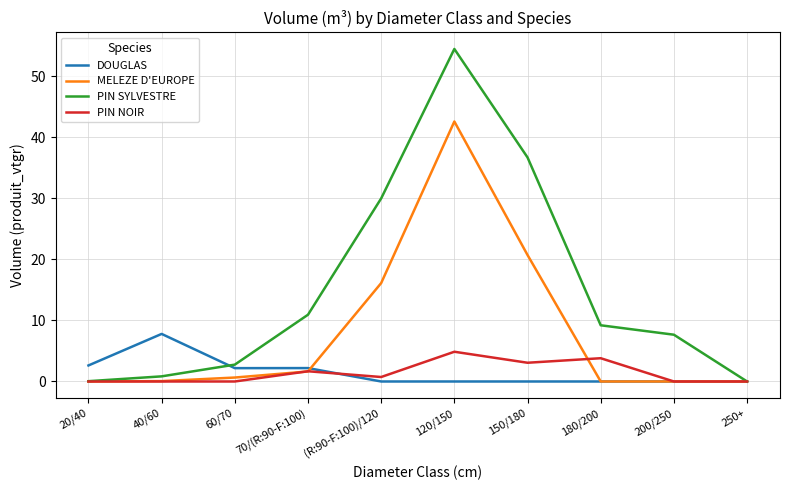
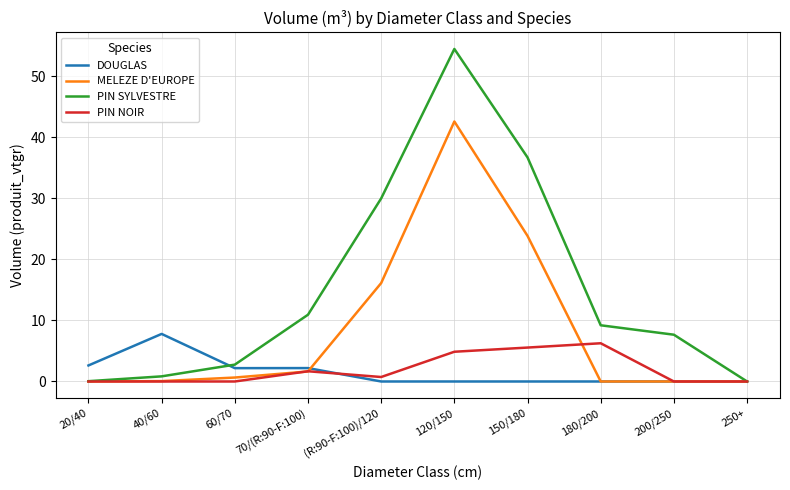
  {
    "DOUGLAS": {
      "20/40": 3,
      "40/60": 8,
      "60/70": 2,
      "70/(R:90-F:100)": 2,
      "(R:90-F:100)/120": 0,
      "120/150": 0,
      "150/180": 0
    },
    "MELEZE D'EUROPE": {
      "60/70": 1,
      "(R:90-F:100)/120": 16,
      "120/150": 43,
-     "150/180": 21
+     "150/180": 24
    },
    "PIN SYLVESTRE": {
      "40/60": 1,
      "60/70": 3,
      "70/(R:90-F:100)": 11,
      "(R:90-F:100)/120": 30,
      "120/150": 54,
      "150/180": 37,
      "180/200": 9,
      "200/250": 8
    },
    "PIN NOIR": {
      "60/70": 0,
      "(R:90-F:100)/120": 1,
      "120/150": 5,
-     "150/180": 3,
-     "180/200": 4
+     "150/180": 6,
+     "180/200": 6
    }
  }
